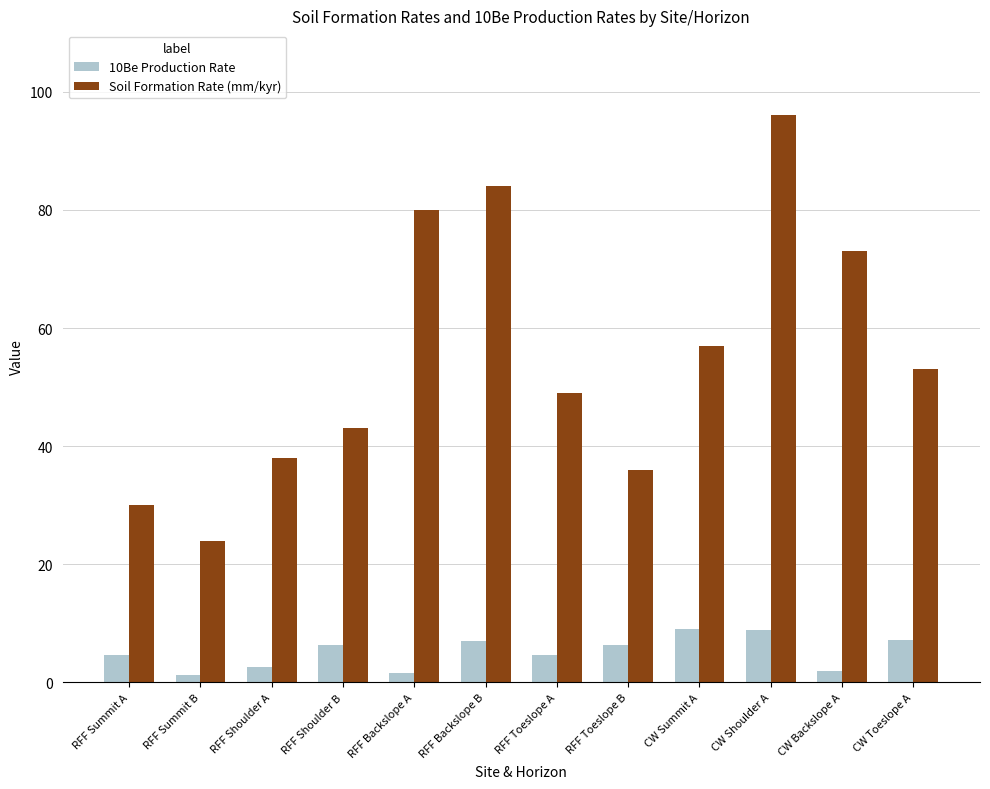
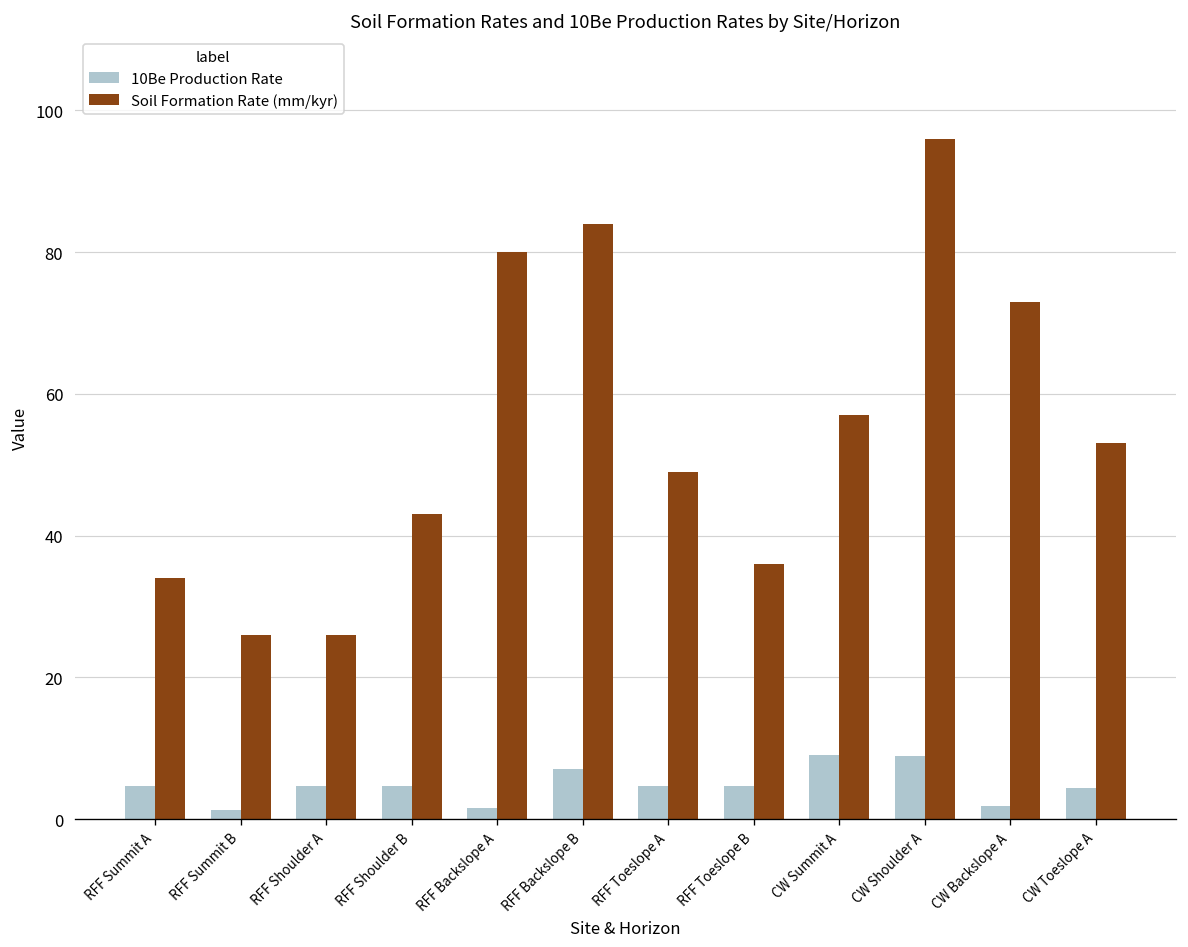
  {
    "10Be Production Rate": {
      "RFF Summit A": 5,
      "RFF Summit B": 1,
-     "RFF Shoulder A": 3,
-     "RFF Shoulder B": 6,
+     "RFF Shoulder A": 5,
+     "RFF Shoulder B": 5,
      "RFF Backslope A": 2,
      "RFF Backslope B": 7,
      "RFF Toeslope A": 5,
-     "RFF Toeslope B": 6,
+     "RFF Toeslope B": 5,
      "CW Summit A": 9,
      "CW Shoulder A": 9,
      "CW Backslope A": 2,
-     "CW Toeslope A": 7
+     "CW Toeslope A": 4
    },
    "Soil Formation Rate (mm/kyr)": {
-     "RFF Summit A": 30,
-     "RFF Summit B": 24,
-     "RFF Shoulder A": 38,
+     "RFF Summit A": 34,
+     "RFF Summit B": 26,
+     "RFF Shoulder A": 26,
      "RFF Shoulder B": 43,
      "RFF Backslope A": 80,
      "RFF Backslope B": 84,
      "RFF Toeslope A": 49,
      "RFF Toeslope B": 36,
      "CW Summit A": 57,
      "CW Shoulder A": 96,
      "CW Backslope A": 73,
      "CW Toeslope A": 53
    }
  }
